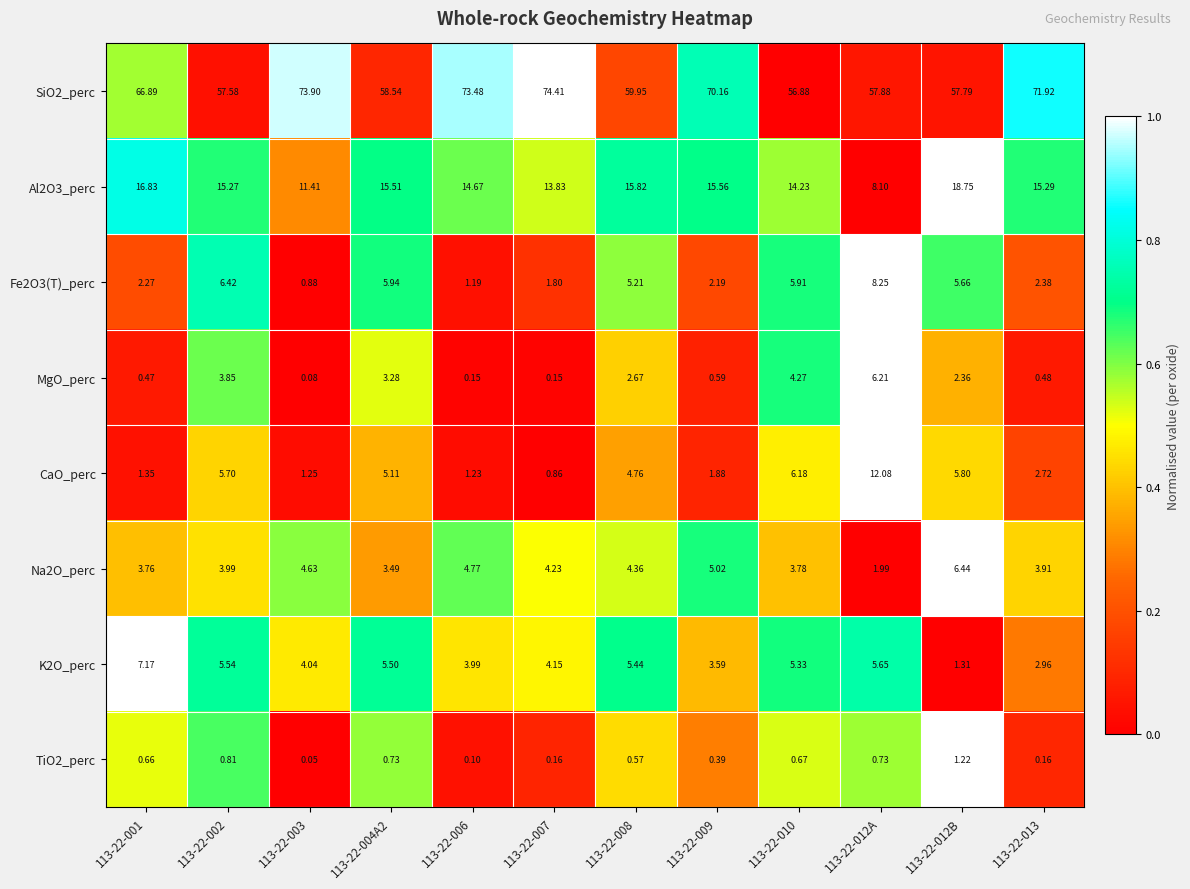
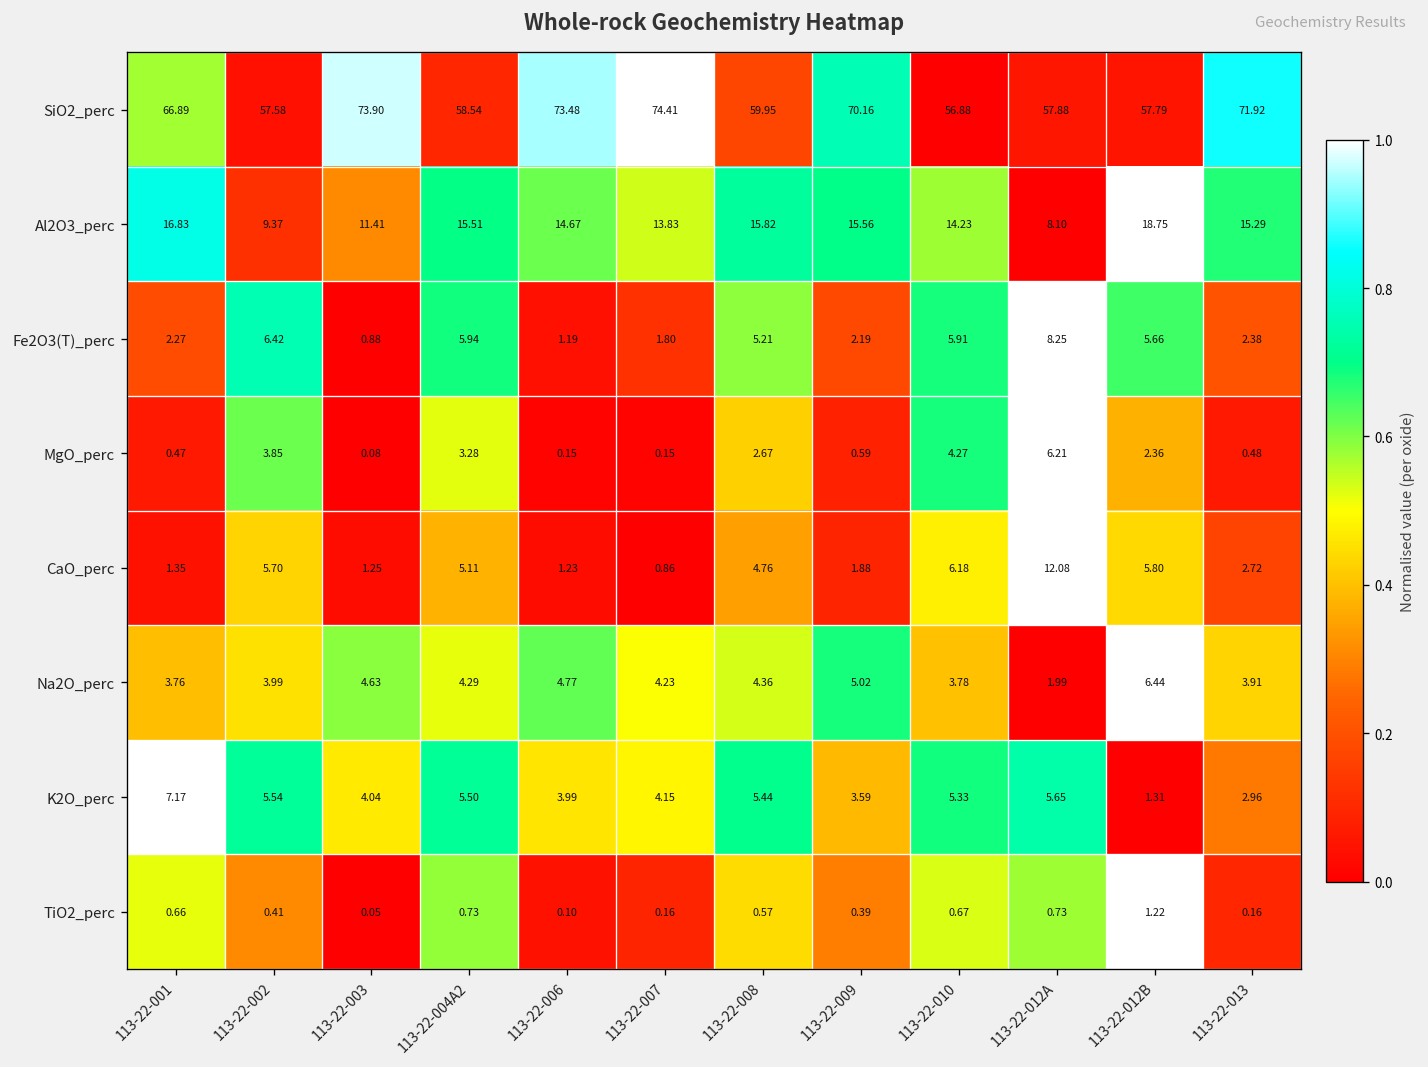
  {
    "SiO2_perc": {
      "113-22-001": 66.89,
      "113-22-002": 57.58,
      "113-22-003": 73.90,
      "113-22-004A2": 58.54,
      "113-22-006": 73.48,
      "113-22-007": 74.41,
      "113-22-008": 59.95,
      "113-22-009": 70.16,
      "113-22-010": 56.88,
      "113-22-012A": 57.88,
      "113-22-012B": 57.79,
      "113-22-013": 71.92
    },
    "Al2O3_perc": {
      "113-22-001": 16.83,
-     "113-22-002": 15.27,
+     "113-22-002": 9.37,
      "113-22-003": 11.41,
      "113-22-004A2": 15.51,
      "113-22-006": 14.67,
      "113-22-007": 13.83,
      "113-22-008": 15.82,
      "113-22-009": 15.56,
      "113-22-010": 14.23,
      "113-22-012A": 8.10,
      "113-22-012B": 18.75,
      "113-22-013": 15.29
    },
    "Fe2O3(T)_perc": {
      "113-22-001": 2.27,
      "113-22-002": 6.42,
      "113-22-003": 0.88,
      "113-22-004A2": 5.94,
      "113-22-006": 1.19,
      "113-22-007": 1.80,
      "113-22-008": 5.21,
      "113-22-009": 2.19,
      "113-22-010": 5.91,
      "113-22-012A": 8.25,
      "113-22-012B": 5.66,
      "113-22-013": 2.38
    },
    "MgO_perc": {
      "113-22-001": 0.47,
      "113-22-002": 3.85,
      "113-22-003": 0.08,
      "113-22-004A2": 3.28,
      "113-22-006": 0.15,
      "113-22-007": 0.15,
      "113-22-008": 2.67,
      "113-22-009": 0.59,
      "113-22-010": 4.27,
      "113-22-012A": 6.21,
      "113-22-012B": 2.36,
      "113-22-013": 0.48
    },
    "CaO_perc": {
      "113-22-001": 1.35,
      "113-22-002": 5.70,
      "113-22-003": 1.25,
      "113-22-004A2": 5.11,
      "113-22-006": 1.23,
      "113-22-007": 0.86,
      "113-22-008": 4.76,
      "113-22-009": 1.88,
      "113-22-010": 6.18,
      "113-22-012A": 12.08,
      "113-22-012B": 5.80,
      "113-22-013": 2.72
    },
    "Na2O_perc": {
      "113-22-001": 3.76,
      "113-22-002": 3.99,
      "113-22-003": 4.63,
-     "113-22-004A2": 3.49,
+     "113-22-004A2": 4.29,
      "113-22-006": 4.77,
      "113-22-007": 4.23,
      "113-22-008": 4.36,
      "113-22-009": 5.02,
      "113-22-010": 3.78,
      "113-22-012A": 1.99,
      "113-22-012B": 6.44,
      "113-22-013": 3.91
    },
    "K2O_perc": {
      "113-22-001": 7.17,
      "113-22-002": 5.54,
      "113-22-003": 4.04,
      "113-22-004A2": 5.50,
      "113-22-006": 3.99,
      "113-22-007": 4.15,
      "113-22-008": 5.44,
      "113-22-009": 3.59,
      "113-22-010": 5.33,
      "113-22-012A": 5.65,
      "113-22-012B": 1.31,
      "113-22-013": 2.96
    },
    "TiO2_perc": {
      "113-22-001": 0.66,
-     "113-22-002": 0.81,
+     "113-22-002": 0.41,
      "113-22-003": 0.05,
      "113-22-004A2": 0.73,
      "113-22-006": 0.10,
      "113-22-007": 0.16,
      "113-22-008": 0.57,
      "113-22-009": 0.39,
      "113-22-010": 0.67,
      "113-22-012A": 0.73,
      "113-22-012B": 1.22,
      "113-22-013": 0.16
    }
  }
